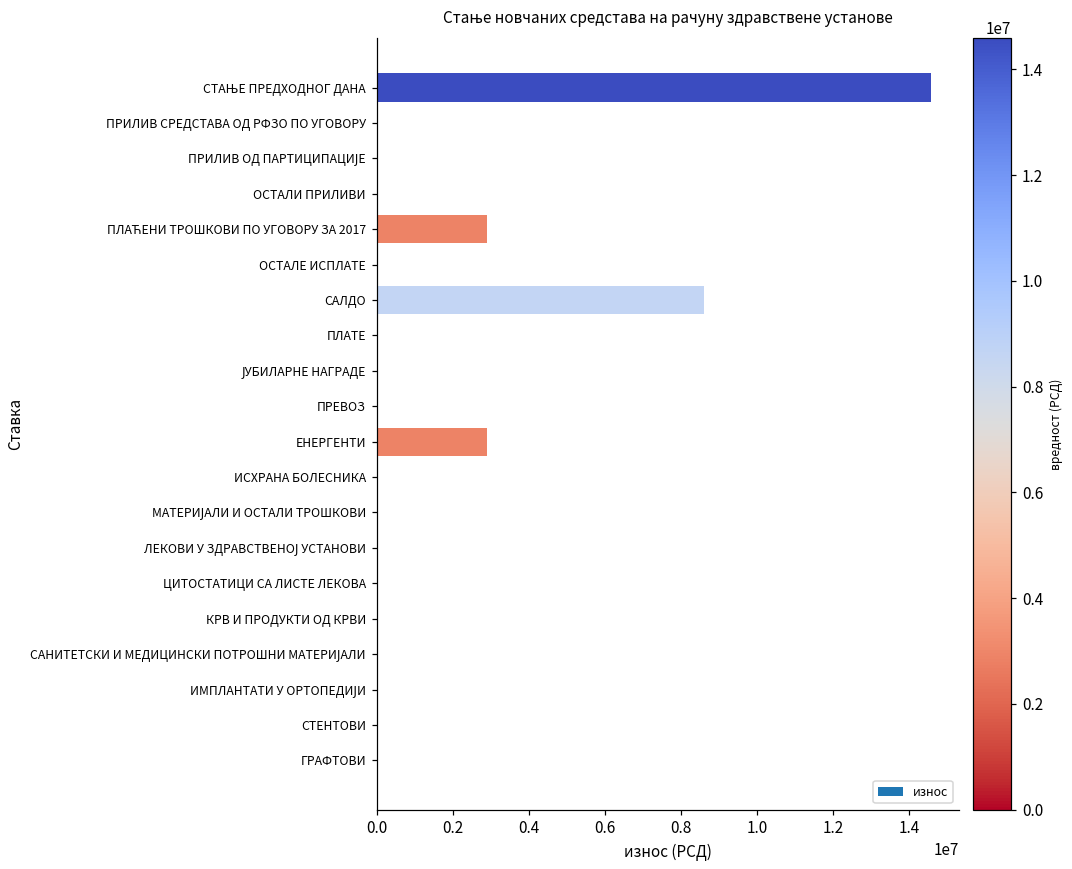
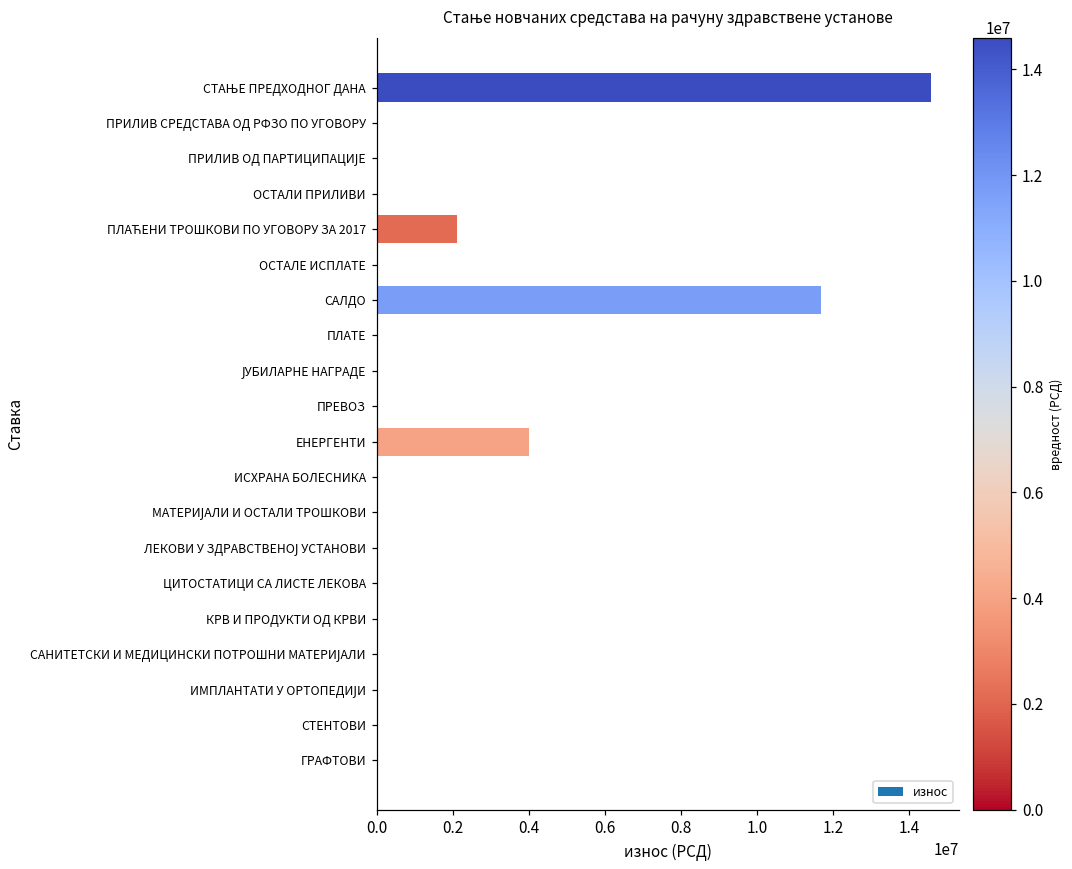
  {
    "СТАЊЕ ПРЕДХОДНОГ ДАНА": 14600000,
    "ПРИЛИВ СРЕДСТАВА ОД РФЗО ПО УГОВОРУ": 0,
    "ПРИЛИВ ОД ПАРТИЦИПАЦИЈЕ": 0,
    "ОСТАЛИ ПРИЛИВИ": 0,
-   "ПЛАЋЕНИ ТРОШКОВИ ПО УГОВОРУ ЗА 2017": 2900000,
+   "ПЛАЋЕНИ ТРОШКОВИ ПО УГОВОРУ ЗА 2017": 2100000,
    "ОСТАЛЕ ИСПЛАТЕ": 0,
-   "САЛДО": 8600000,
+   "САЛДО": 11700000,
    "ПЛАТЕ": 0,
    "ЈУБИЛАРНЕ НАГРАДЕ": 0,
    "ПРЕВОЗ": 0,
-   "ЕНЕРГЕНТИ": 2900000,
+   "ЕНЕРГЕНТИ": 4000000,
    "ИСХРАНА БОЛЕСНИКА": 0,
    "МАТЕРИЈАЛИ И ОСТАЛИ ТРОШКОВИ": 0,
    "ЛЕКОВИ У ЗДРАВСТВЕНОЈ УСТАНОВИ": 0,
    "ЦИТОСТАТИЦИ СА ЛИСТЕ ЛЕКОВА": 0,
    "КРВ И ПРОДУКТИ ОД КРВИ": 0,
    "САНИТЕТСКИ И МЕДИЦИНСКИ ПОТРОШНИ МАТЕРИЈАЛИ": 0,
    "ИМПЛАНТАТИ У ОРТОПЕДИЈИ": 0,
    "СТЕНТОВИ": 0,
    "ГРАФТОВИ": 0
  }
